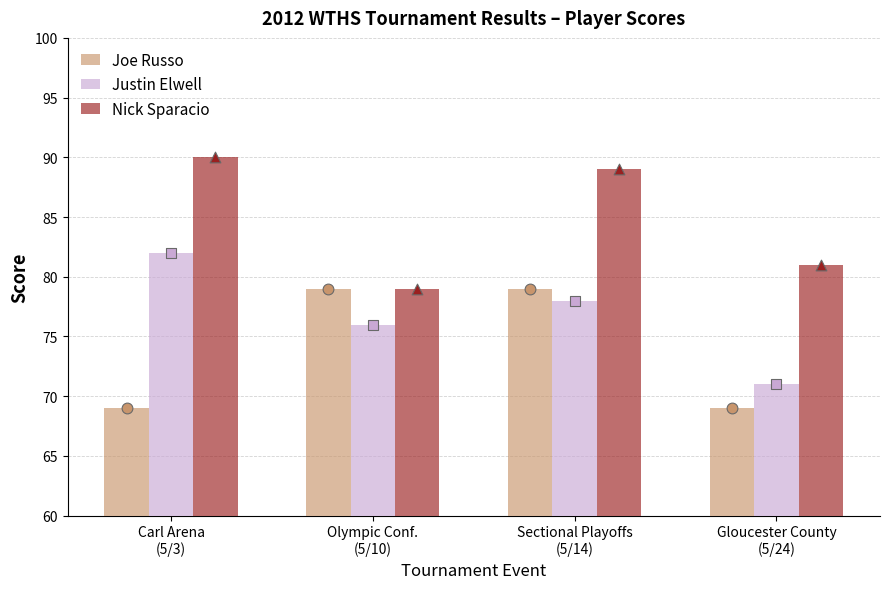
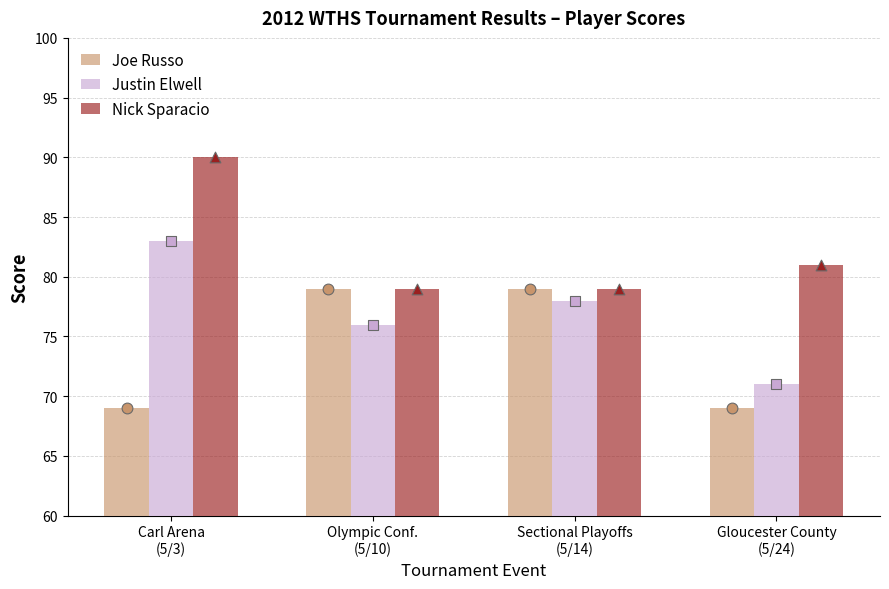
  {
    "Joe Russo": {
      "Carl Arena (5/3)": 69,
      "Olympic Conf. (5/10)": 79,
      "Sectional Playoffs (5/14)": 79,
      "Gloucester County (5/24)": 69
    },
    "Justin Elwell": {
-     "Carl Arena (5/3)": 82,
+     "Carl Arena (5/3)": 83,
      "Olympic Conf. (5/10)": 76,
      "Sectional Playoffs (5/14)": 78,
      "Gloucester County (5/24)": 71
    },
    "Nick Sparacio": {
      "Carl Arena (5/3)": 90,
      "Olympic Conf. (5/10)": 79,
-     "Sectional Playoffs (5/14)": 89,
+     "Sectional Playoffs (5/14)": 79,
      "Gloucester County (5/24)": 81
    }
  }
